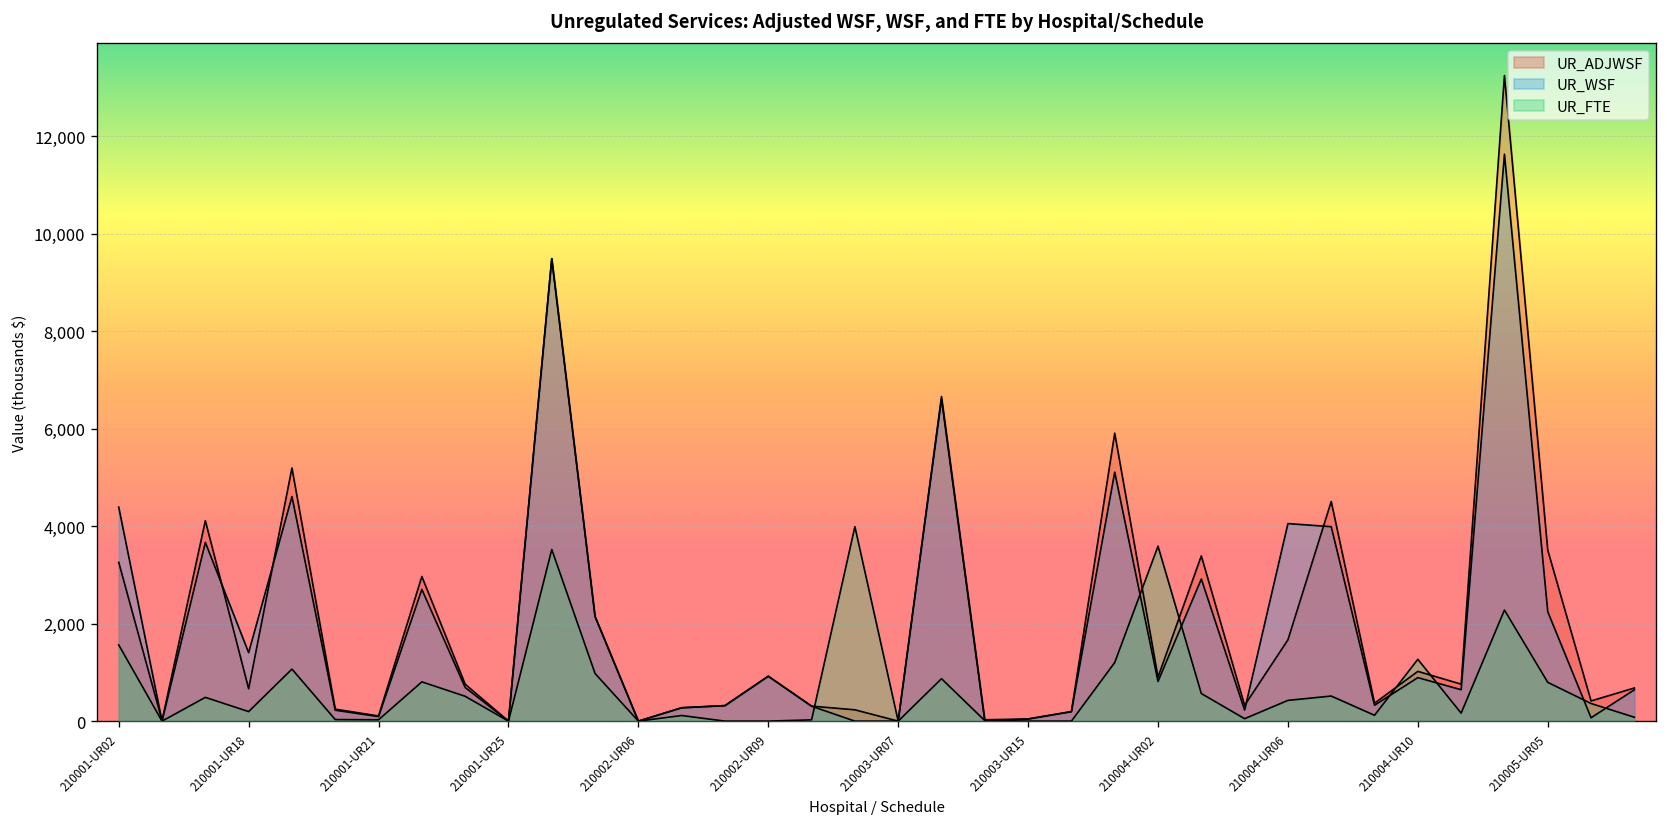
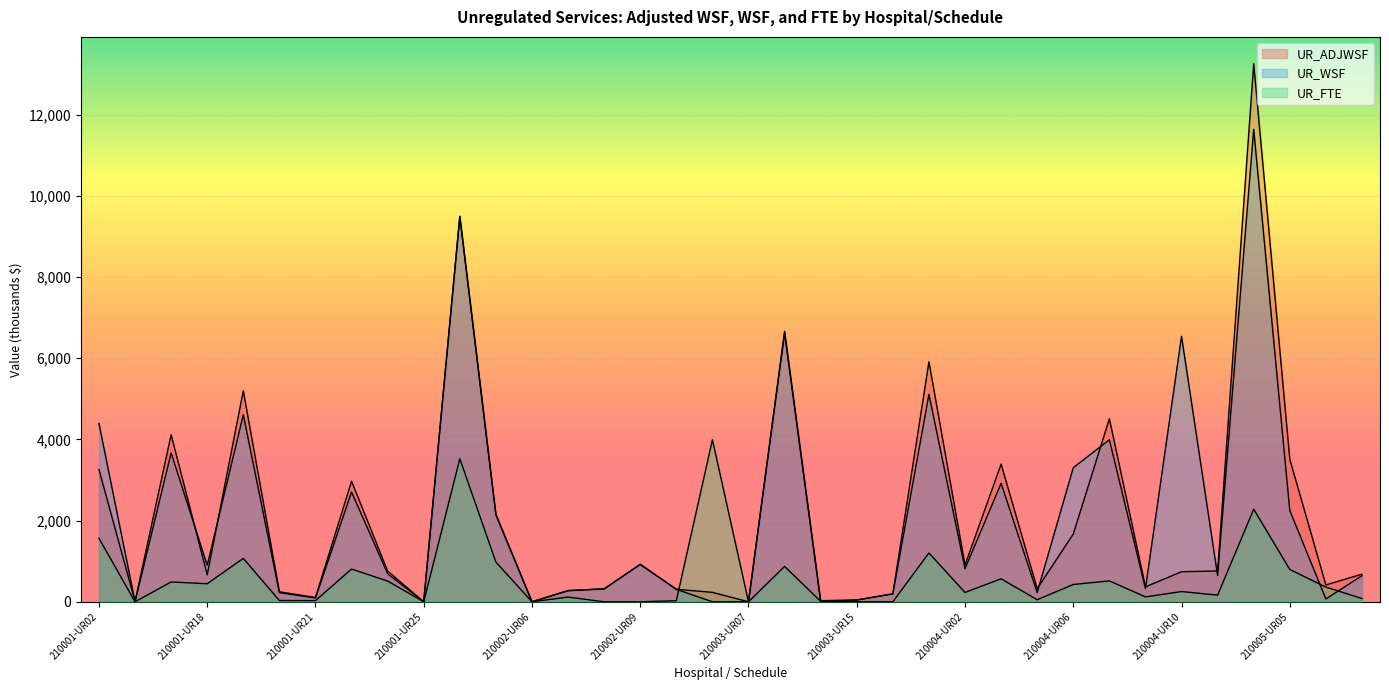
  {
    "UR_ADJWSF": {
      "210001-UR02": "3,300",
      "210001-UR18": "700",
      "210004-UR02": "900",
      "210004-UR06": "1,700",
-     "210004-UR10": "1,000",
+     "210004-UR10": "700",
      "210005-UR05": "3,500"
    },
    "UR_WSF": {
      "210001-UR02": "4,400",
-     "210001-UR18": "1,400",
+     "210001-UR18": "900",
      "210004-UR02": "800",
-     "210004-UR06": "4,100",
-     "210004-UR10": "900",
+     "210004-UR06": "3,300",
+     "210004-UR10": "6,500",
      "210005-UR05": "2,200"
    },
    "UR_FTE": {
      "210001-UR02": "1,600",
-     "210001-UR18": "200",
+     "210001-UR18": "400",
      "210001-UR21": "0",
      "210002-UR09": "0",
-     "210004-UR02": "3,600",
+     "210004-UR02": "200",
      "210004-UR06": "400",
-     "210004-UR10": "1,300",
+     "210004-UR10": "300",
      "210005-UR05": "800"
    }
  }
